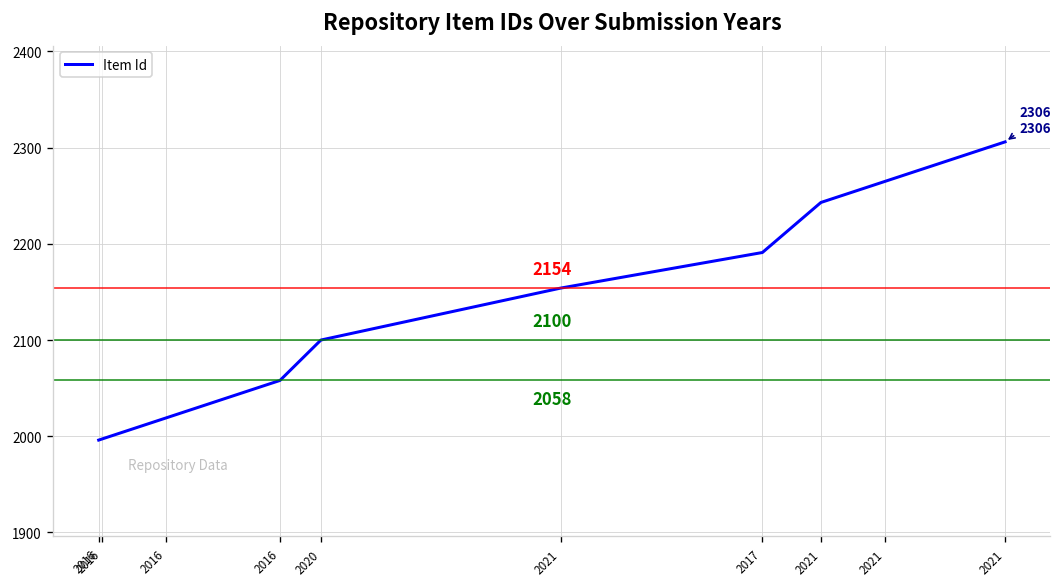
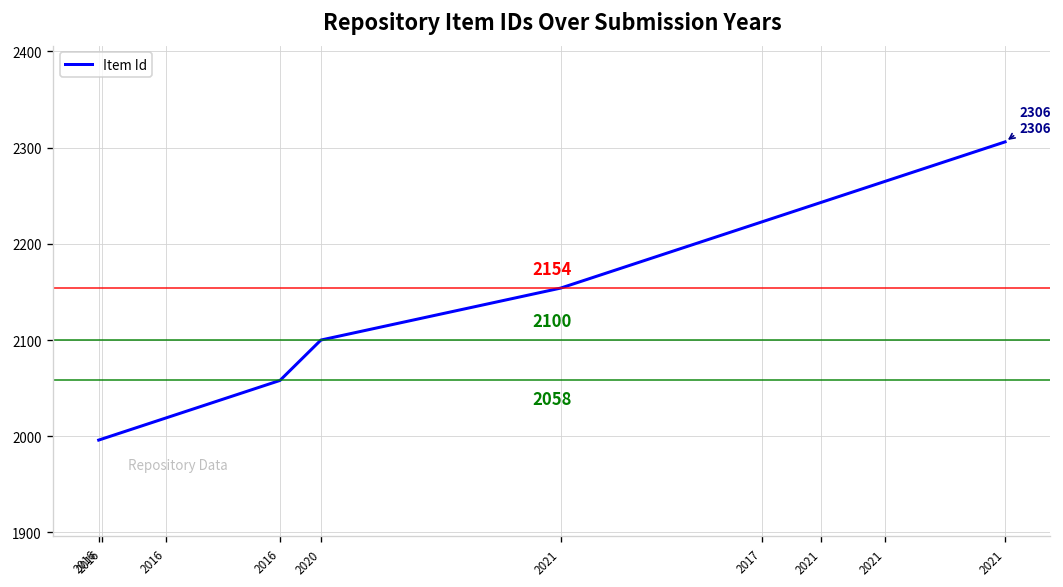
  {
    "2020": 2100,
-   "2017": 2190
+   "2017": 2220
  }
